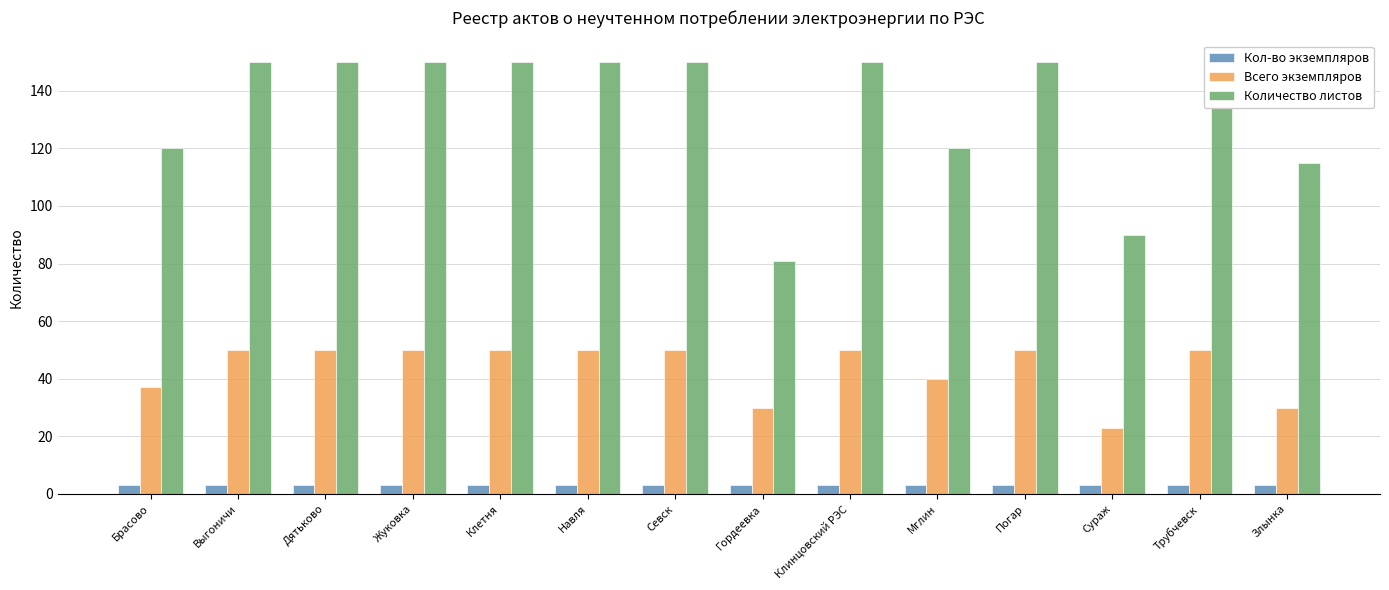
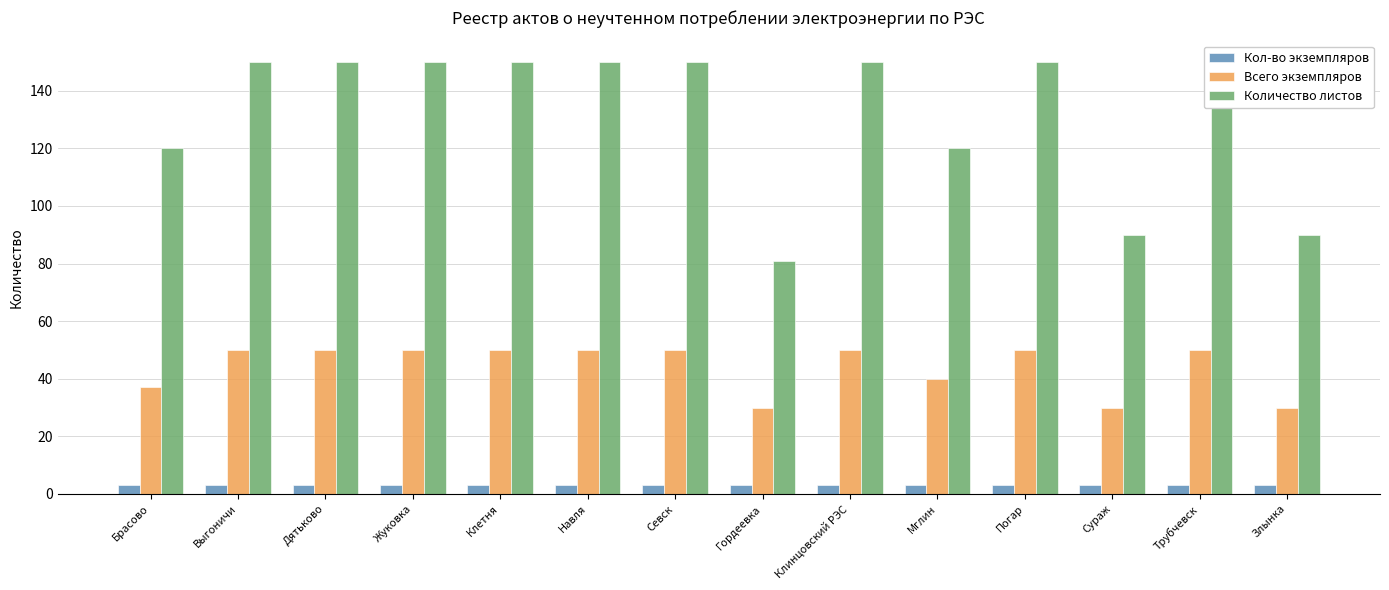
  {
    "Кол-во экземпляров": {
      "Брасово": 3,
      "Выгоничи": 3,
      "Дятьково": 3,
      "Жуковка": 3,
      "Клетня": 3,
      "Навля": 3,
      "Севск": 3,
      "Гордеевка": 3,
      "Клинцовский РЭС": 3,
      "Мглин": 3,
      "Погар": 3,
      "Сураж": 3,
      "Трубчевск": 3,
      "Злынка": 3
    },
    "Всего экземпляров": {
      "Брасово": 37,
      "Выгоничи": 50,
      "Дятьково": 50,
      "Жуковка": 50,
      "Клетня": 50,
      "Навля": 50,
      "Севск": 50,
      "Гордеевка": 30,
      "Клинцовский РЭС": 50,
      "Мглин": 40,
      "Погар": 50,
-     "Сураж": 23,
+     "Сураж": 30,
      "Трубчевск": 50,
      "Злынка": 30
    },
    "Количество листов": {
      "Брасово": 120,
      "Выгоничи": 150,
      "Дятьково": 150,
      "Жуковка": 150,
      "Клетня": 150,
      "Навля": 150,
      "Севск": 150,
      "Гордеевка": 81,
      "Клинцовский РЭС": 150,
      "Мглин": 120,
      "Погар": 150,
      "Сураж": 90,
-     "Злынка": 115
+     "Злынка": 90
    }
  }
